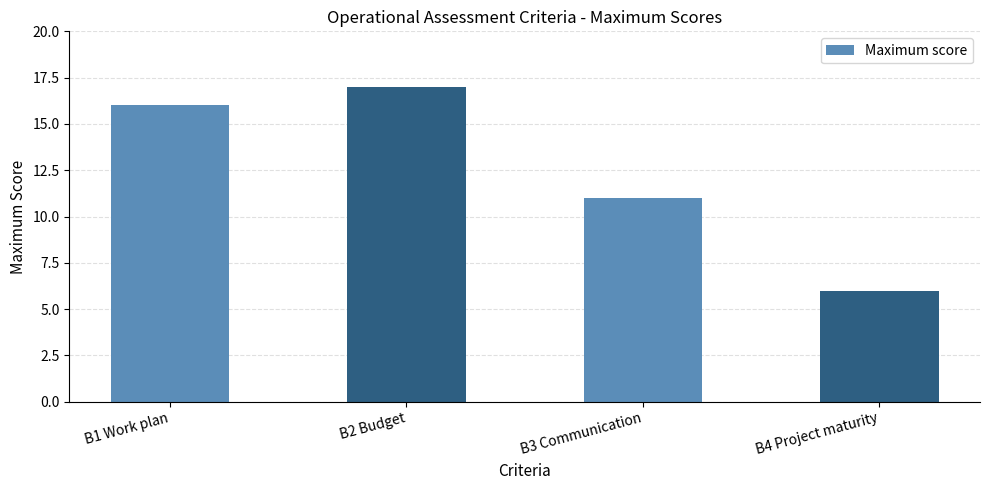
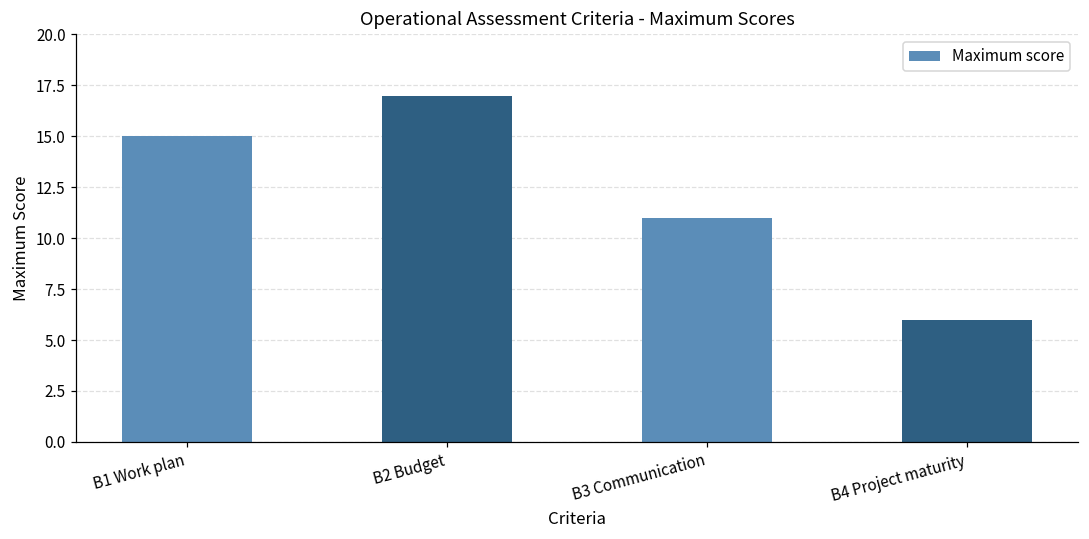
  {
-   "B1 Work plan": 16,
+   "B1 Work plan": 15,
    "B2 Budget": 17,
    "B3 Communication": 11,
    "B4 Project maturity": 6
  }
